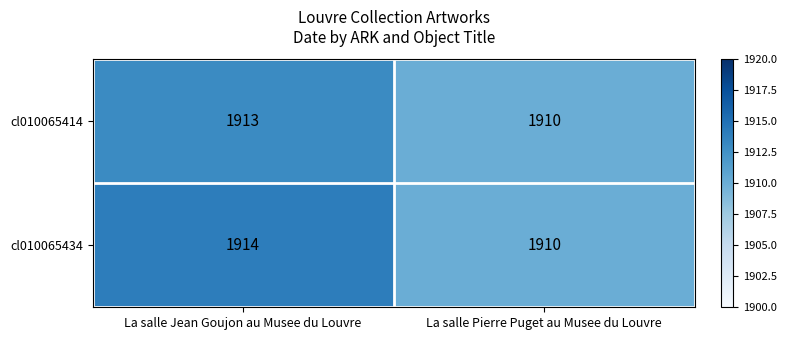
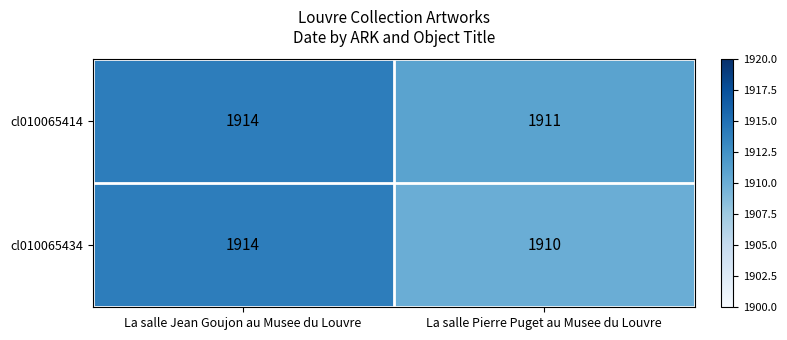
  {
    "cl010065414": {
-     "La salle Jean Goujon au Musee du Louvre": 1913,
-     "La salle Pierre Puget au Musee du Louvre": 1910
+     "La salle Jean Goujon au Musee du Louvre": 1914,
+     "La salle Pierre Puget au Musee du Louvre": 1911
    },
    "cl010065434": {
      "La salle Jean Goujon au Musee du Louvre": 1914,
      "La salle Pierre Puget au Musee du Louvre": 1910
    }
  }
